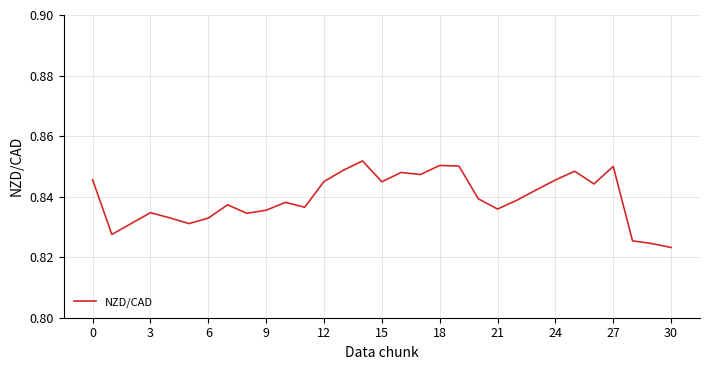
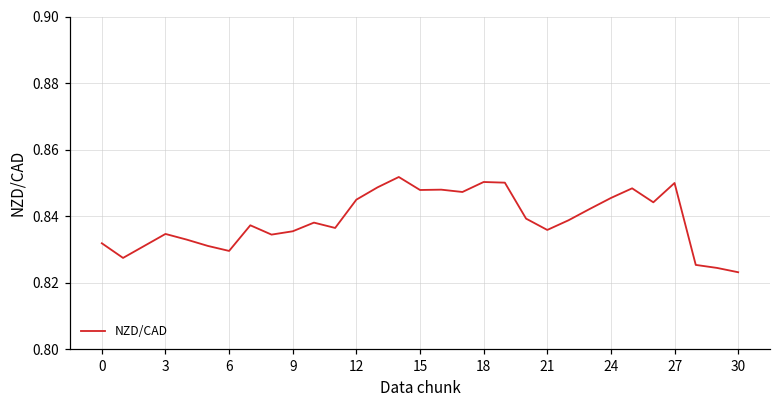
  {
-   "0": 0.846,
+   "0": 0.832,
    "3": 0.835,
-   "6": 0.833,
+   "6": 0.830,
    "9": 0.836,
    "12": 0.845,
-   "15": 0.845,
+   "15": 0.848,
    "18": 0.850,
    "21": 0.836,
    "24": 0.846,
    "27": 0.850,
    "30": 0.823
  }
